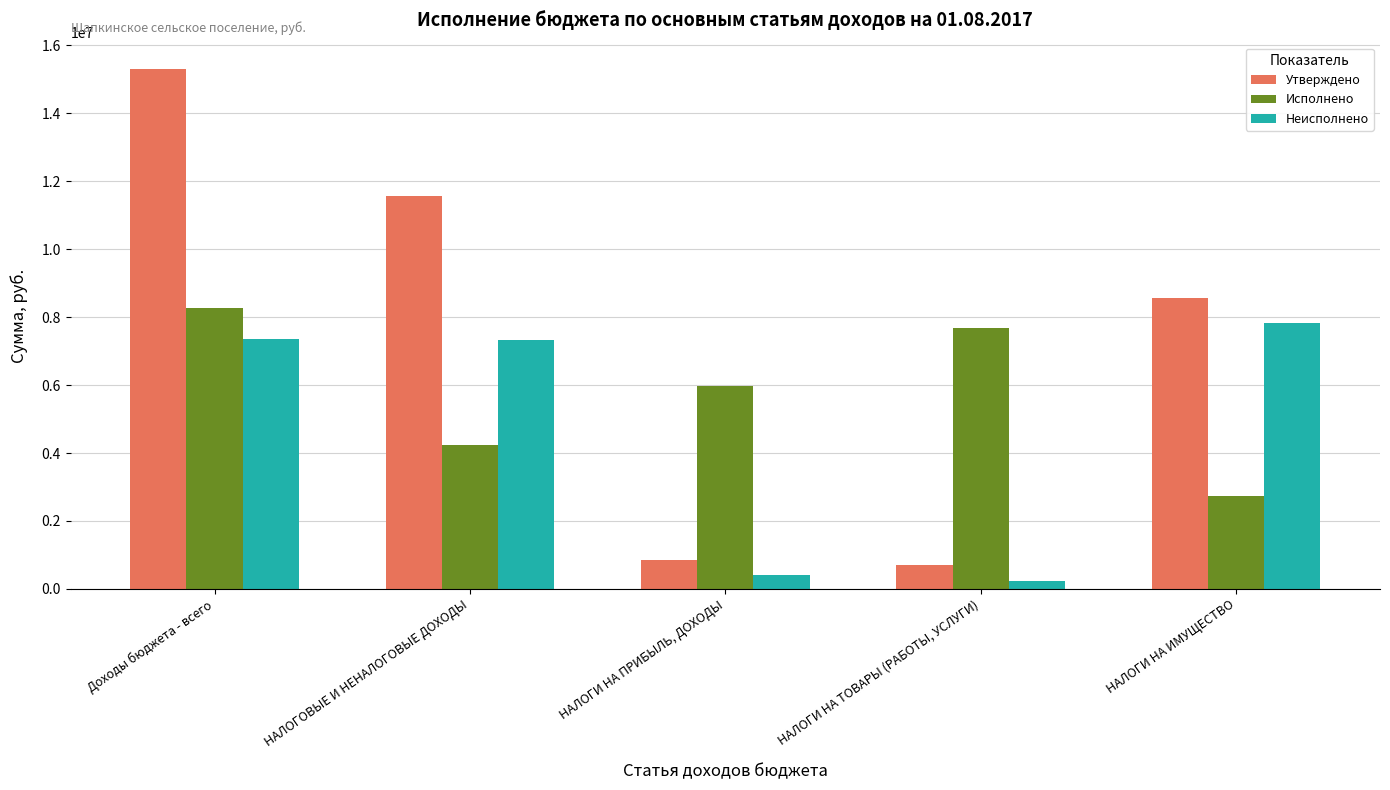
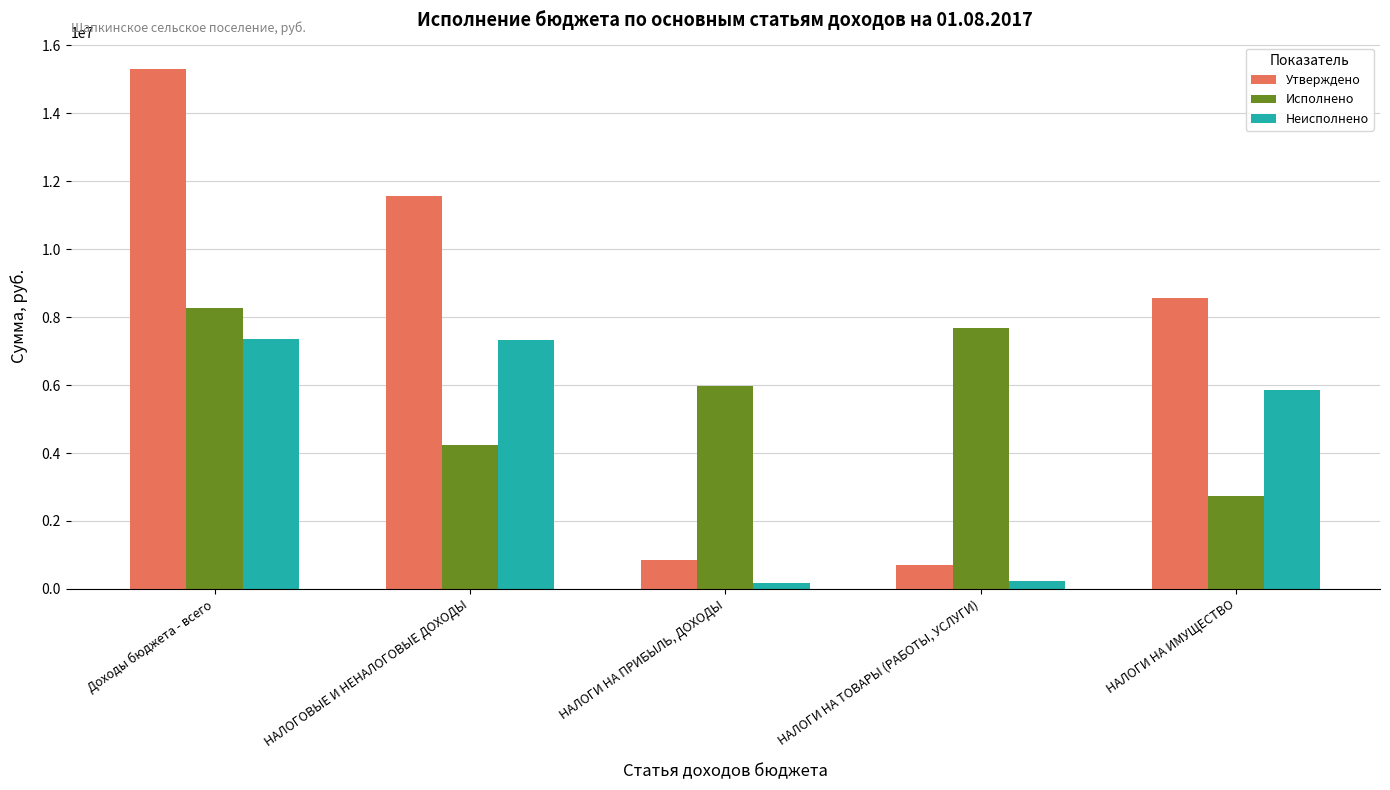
  {
    "Утверждено": {
      "Доходы бюджета - всего": 15300000,
      "НАЛОГОВЫЕ И НЕНАЛОГОВЫЕ ДОХОДЫ": 11600000,
      "НАЛОГИ НА ПРИБЫЛЬ, ДОХОДЫ": 900000,
      "НАЛОГИ НА ТОВАРЫ (РАБОТЫ, УСЛУГИ)": 700000,
      "НАЛОГИ НА ИМУЩЕСТВО": 8600000
    },
    "Исполнено": {
      "Доходы бюджета - всего": 8300000,
      "НАЛОГОВЫЕ И НЕНАЛОГОВЫЕ ДОХОДЫ": 4200000,
      "НАЛОГИ НА ПРИБЫЛЬ, ДОХОДЫ": 6000000,
      "НАЛОГИ НА ТОВАРЫ (РАБОТЫ, УСЛУГИ)": 7700000,
      "НАЛОГИ НА ИМУЩЕСТВО": 2700000
    },
    "Неисполнено": {
      "Доходы бюджета - всего": 7400000,
      "НАЛОГОВЫЕ И НЕНАЛОГОВЫЕ ДОХОДЫ": 7300000,
-     "НАЛОГИ НА ПРИБЫЛЬ, ДОХОДЫ": 400000,
+     "НАЛОГИ НА ПРИБЫЛЬ, ДОХОДЫ": 200000,
      "НАЛОГИ НА ТОВАРЫ (РАБОТЫ, УСЛУГИ)": 200000,
-     "НАЛОГИ НА ИМУЩЕСТВО": 7800000
+     "НАЛОГИ НА ИМУЩЕСТВО": 5800000
    }
  }
